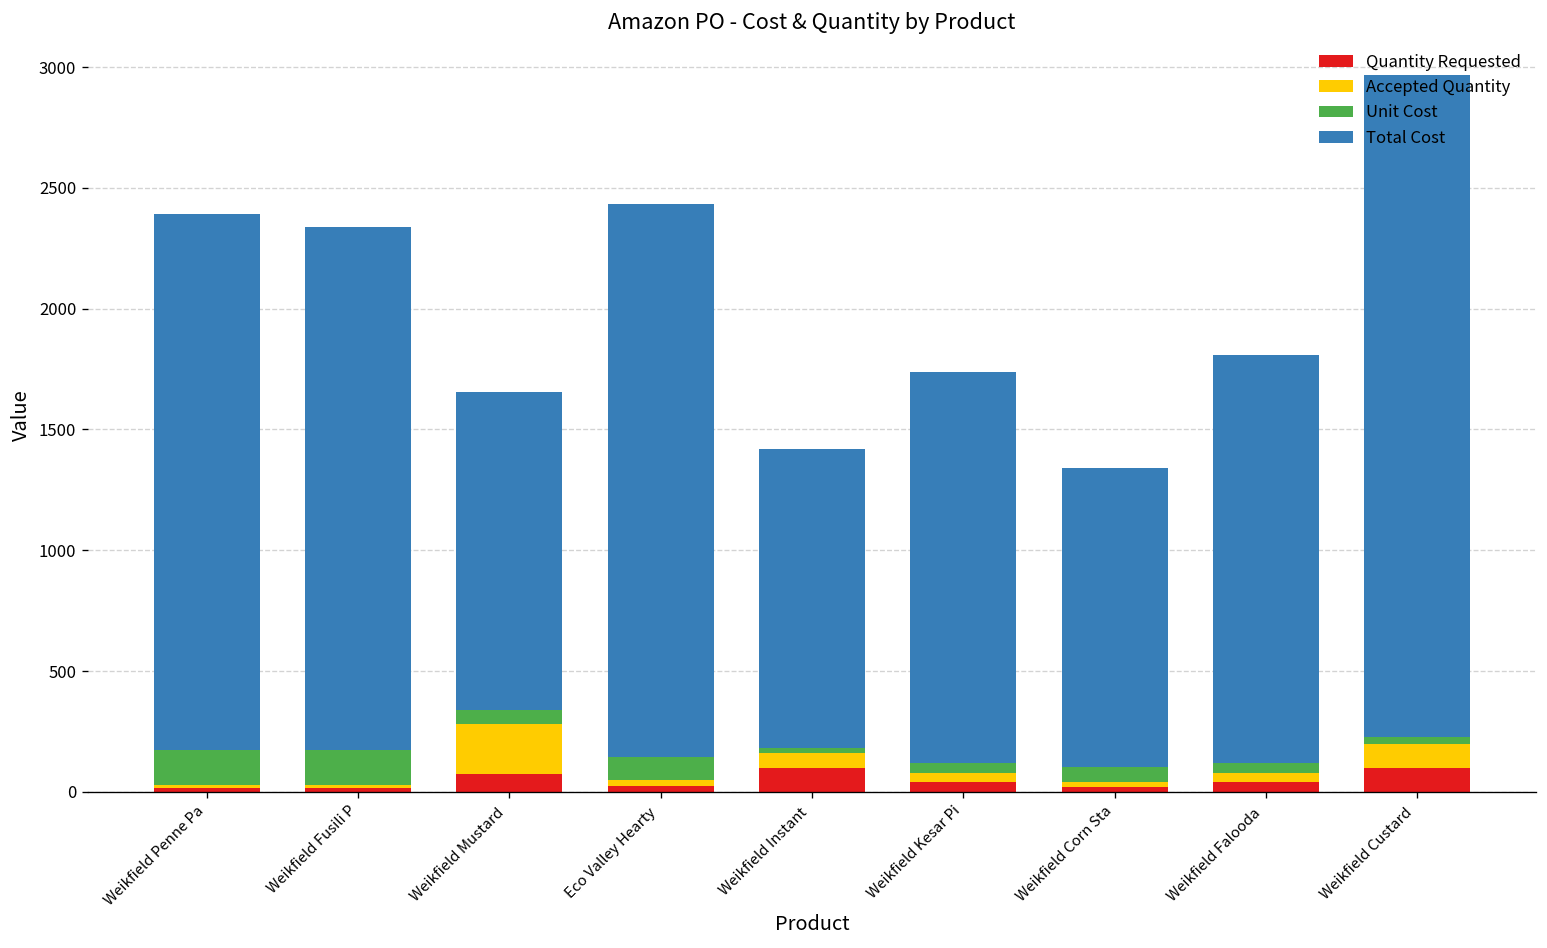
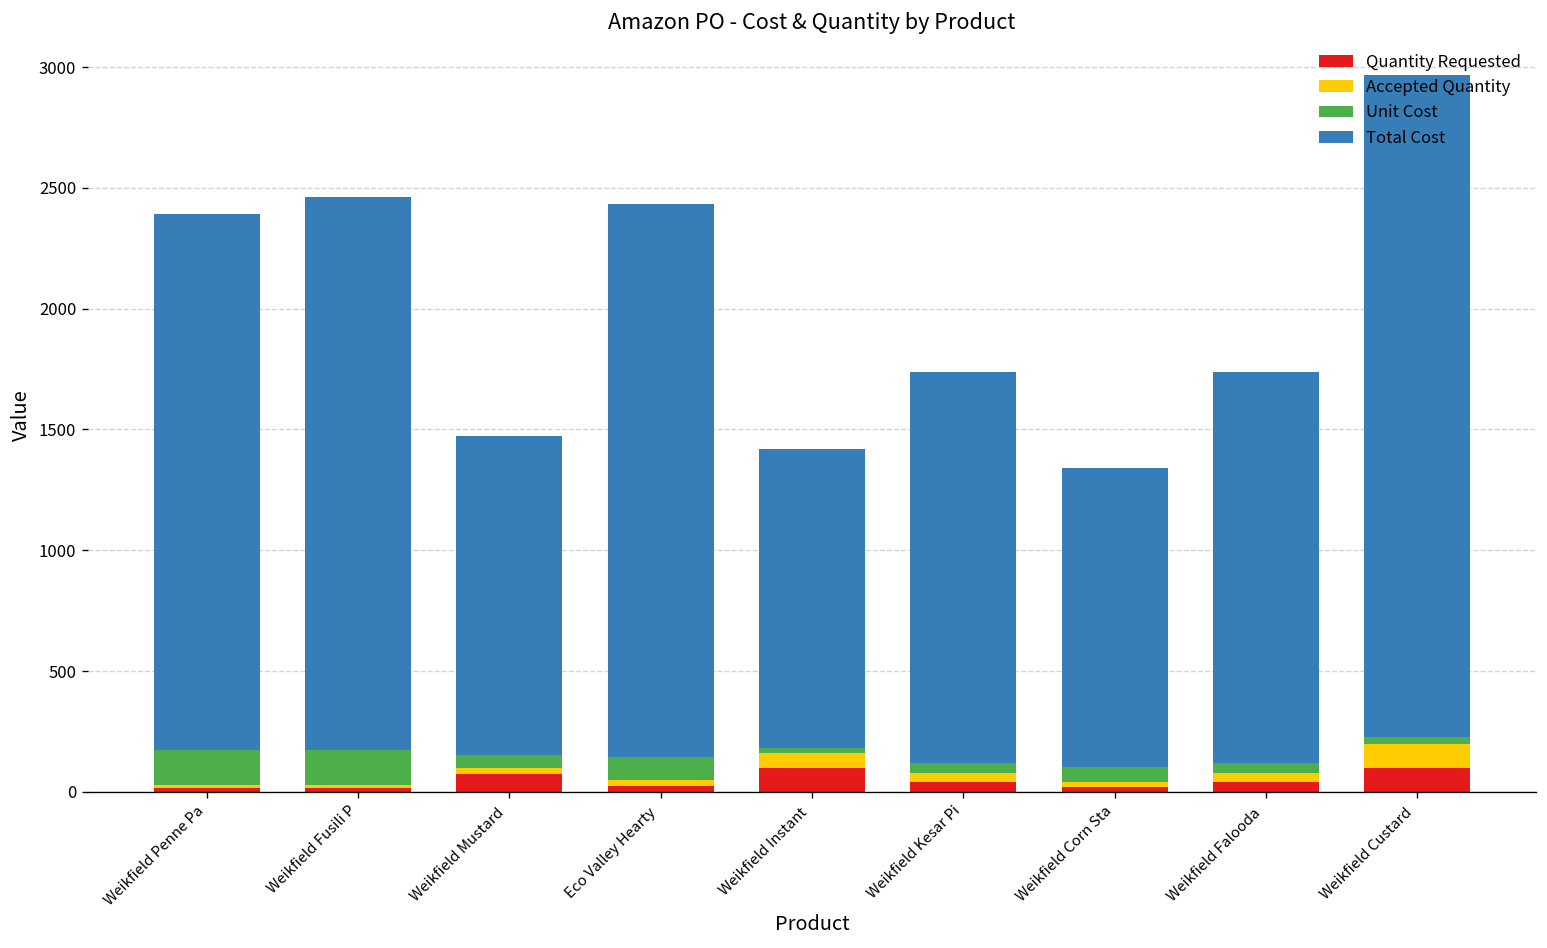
  {
    "Quantity Requested": {
      "Weikfield Penne Pa": 20,
      "Weikfield Fusili P": 20,
      "Weikfield Mustard": 70,
      "Eco Valley Hearty": 20,
      "Weikfield Instant": 100,
      "Weikfield Kesar Pi": 40,
      "Weikfield Corn Sta": 20,
      "Weikfield Falooda": 40,
      "Weikfield Custard": 100
    },
    "Accepted Quantity": {
      "Weikfield Penne Pa": 20,
      "Weikfield Fusili P": 20,
-     "Weikfield Mustard": 210,
+     "Weikfield Mustard": 20,
      "Eco Valley Hearty": 20,
      "Weikfield Instant": 60,
      "Weikfield Kesar Pi": 40,
      "Weikfield Corn Sta": 20,
      "Weikfield Falooda": 40,
      "Weikfield Custard": 100
    },
    "Unit Cost": {
      "Weikfield Penne Pa": 140,
      "Weikfield Fusili P": 140,
      "Weikfield Mustard": 60,
      "Eco Valley Hearty": 100,
      "Weikfield Instant": 20,
      "Weikfield Kesar Pi": 40,
      "Weikfield Corn Sta": 60,
      "Weikfield Falooda": 40,
      "Weikfield Custard": 30
    },
    "Total Cost": {
      "Weikfield Penne Pa": 2220,
-     "Weikfield Fusili P": 2170,
+     "Weikfield Fusili P": 2290,
      "Weikfield Mustard": 1320,
      "Eco Valley Hearty": 2290,
      "Weikfield Instant": 1240,
      "Weikfield Kesar Pi": 1620,
      "Weikfield Corn Sta": 1240,
-     "Weikfield Falooda": 1690,
+     "Weikfield Falooda": 1620,
      "Weikfield Custard": 2740
    }
  }
